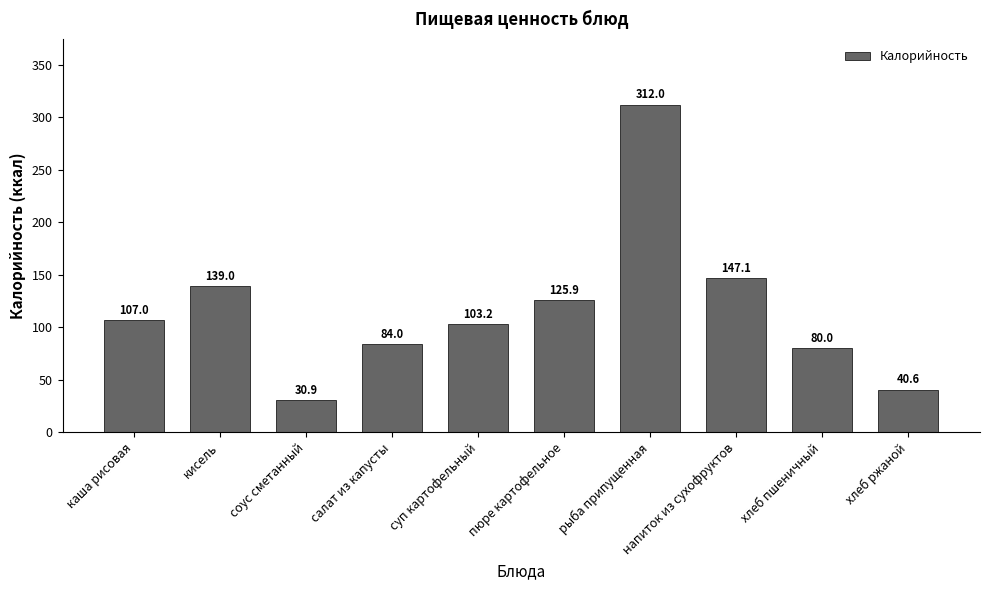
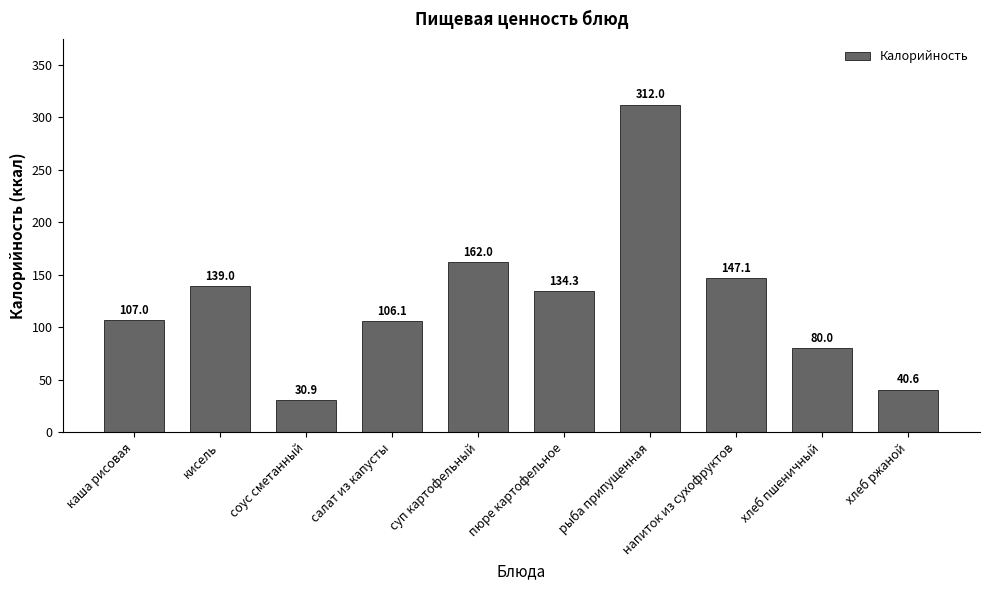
  {
    "каша рисовая": 107.0,
    "кисель": 139.0,
    "соус сметанный": 30.9,
-   "салат из капусты": 84.0,
-   "суп картофельный": 103.2,
-   "пюре картофельное": 125.9,
+   "салат из капусты": 106.1,
+   "суп картофельный": 162.0,
+   "пюре картофельное": 134.3,
    "рыба припущенная": 312.0,
    "напиток из сухофруктов": 147.1,
    "хлеб пшеничный": 80.0,
    "хлеб ржаной": 40.6
  }
